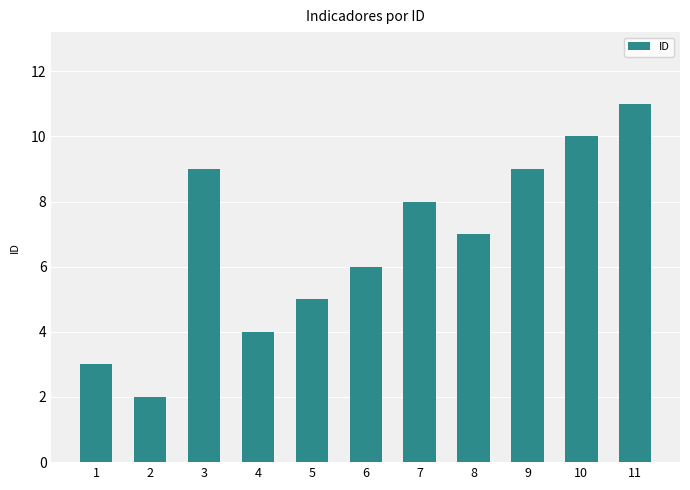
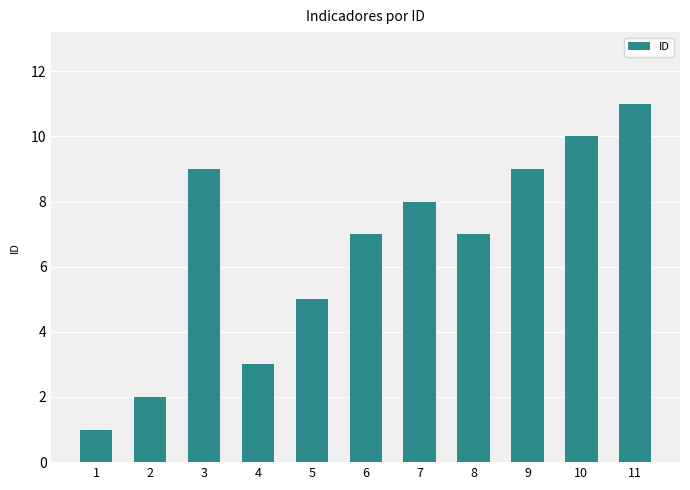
  {
-   "1": 3,
+   "1": 1,
    "2": 2,
    "3": 9,
-   "4": 4,
+   "4": 3,
    "5": 5,
-   "6": 6,
+   "6": 7,
    "7": 8,
    "8": 7,
    "9": 9,
    "10": 10,
    "11": 11
  }
